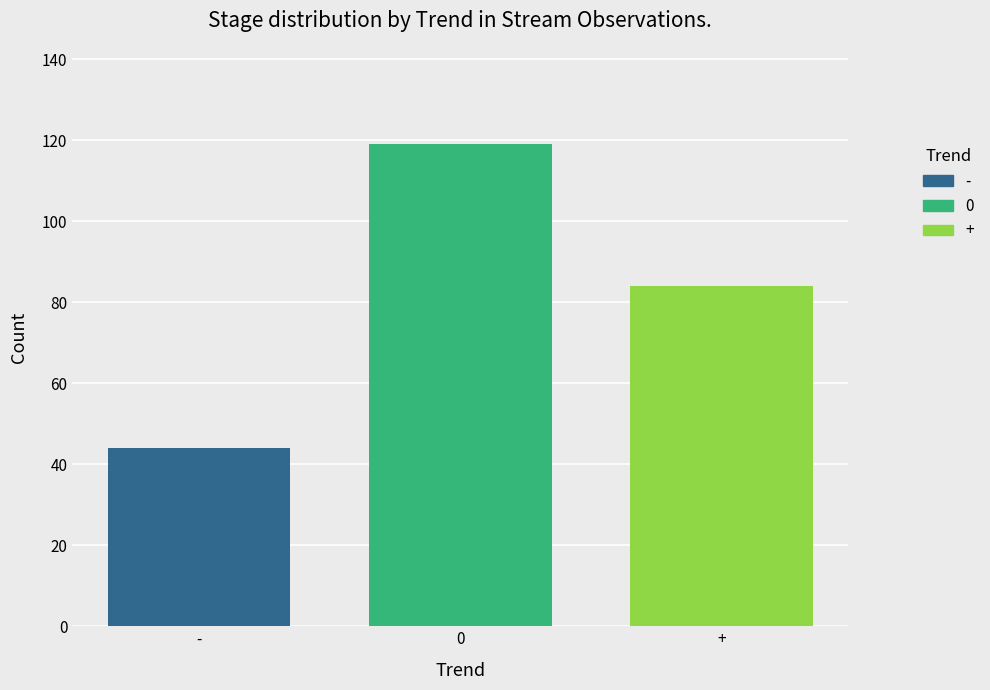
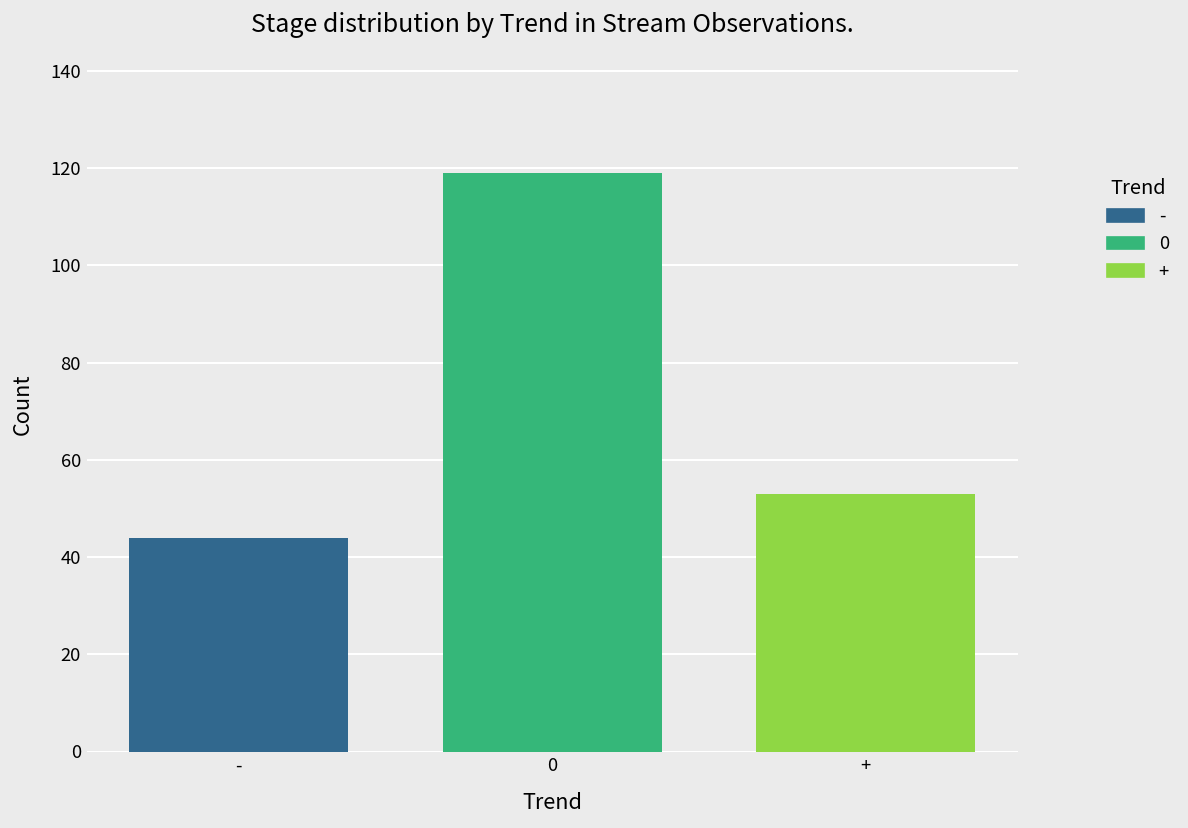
  {
    "-": 44,
    "0": 119,
-   "+": 84
+   "+": 53
  }
